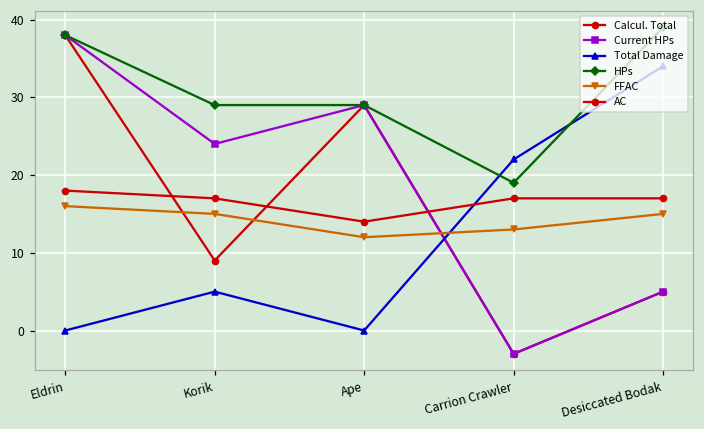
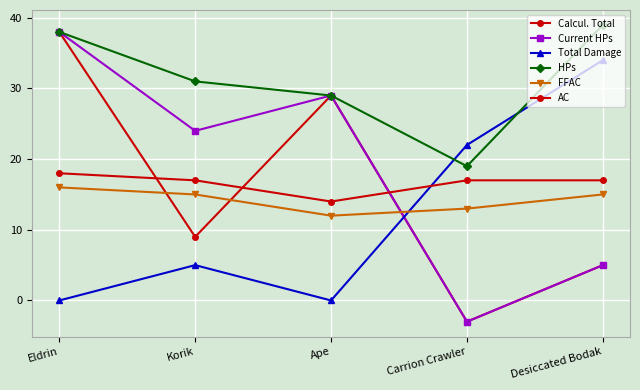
  {
    "Current HPs": {
      "Korik": 24
    },
    "Total Damage": {
      "Eldrin": 0,
      "Korik": 5,
      "Ape": 0,
      "Carrion Crawler": 22
    },
    "HPs": {
-     "Korik": 29,
+     "Korik": 31,
      "Carrion Crawler": 19
    },
    "FFAC": {
      "Eldrin": 16,
      "Korik": 15,
      "Ape": 12,
      "Carrion Crawler": 13,
      "Desiccated Bodak": 15
    }
  }
